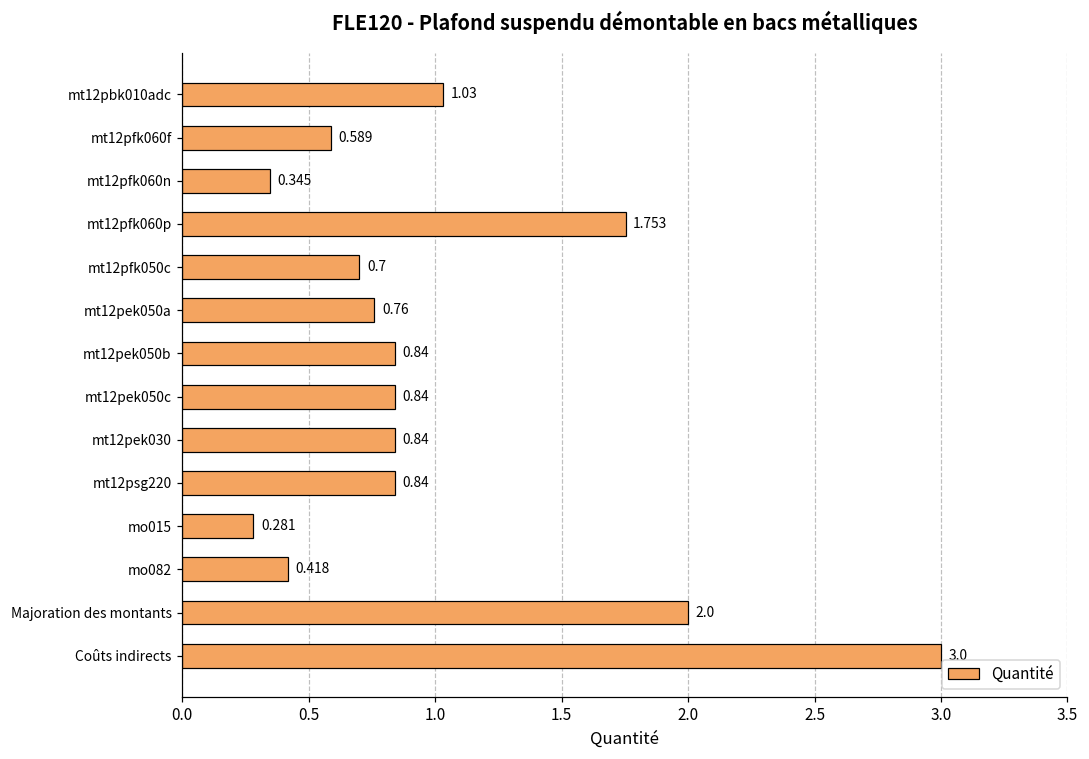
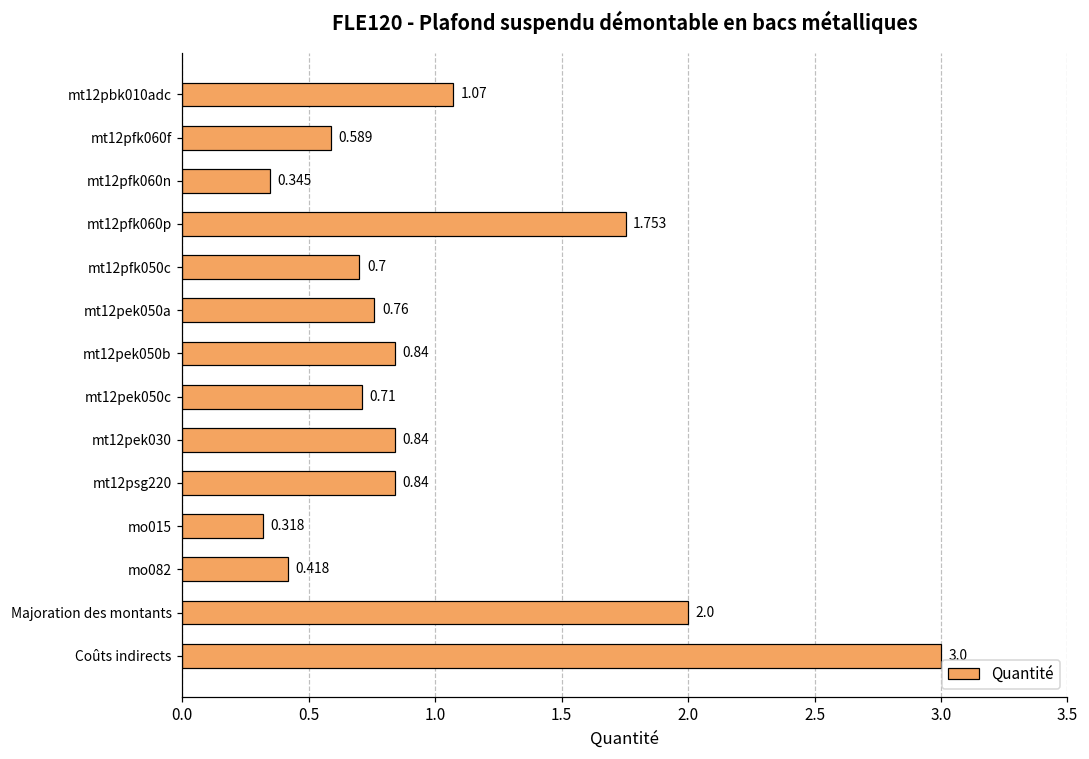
  {
-   "mt12pbk010adc": 1.03,
+   "mt12pbk010adc": 1.07,
    "mt12pfk060f": 0.589,
    "mt12pfk060n": 0.345,
    "mt12pfk060p": 1.753,
    "mt12pfk050c": 0.7,
    "mt12pek050a": 0.76,
    "mt12pek050b": 0.84,
-   "mt12pek050c": 0.84,
+   "mt12pek050c": 0.71,
    "mt12pek030": 0.84,
    "mt12psg220": 0.84,
-   "mo015": 0.281,
+   "mo015": 0.318,
    "mo082": 0.418,
    "Majoration des montants": 2.0
  }
